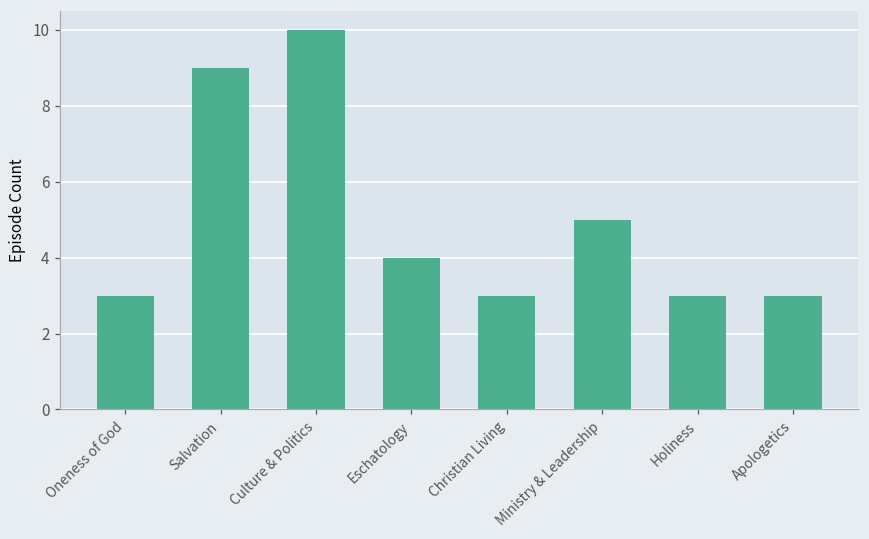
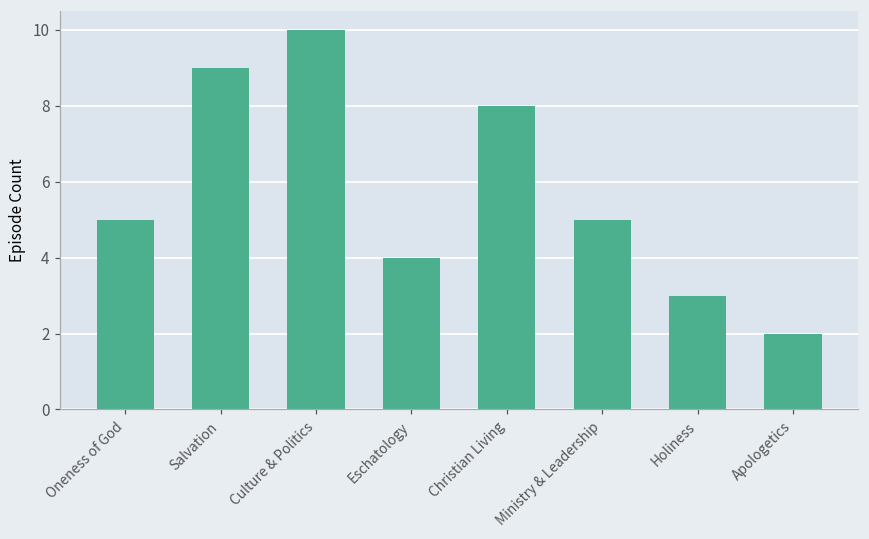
  {
-   "Oneness of God": 3,
+   "Oneness of God": 5,
    "Salvation": 9,
    "Culture & Politics": 10,
    "Eschatology": 4,
-   "Christian Living": 3,
+   "Christian Living": 8,
    "Ministry & Leadership": 5,
    "Holiness": 3,
-   "Apologetics": 3
+   "Apologetics": 2
  }
